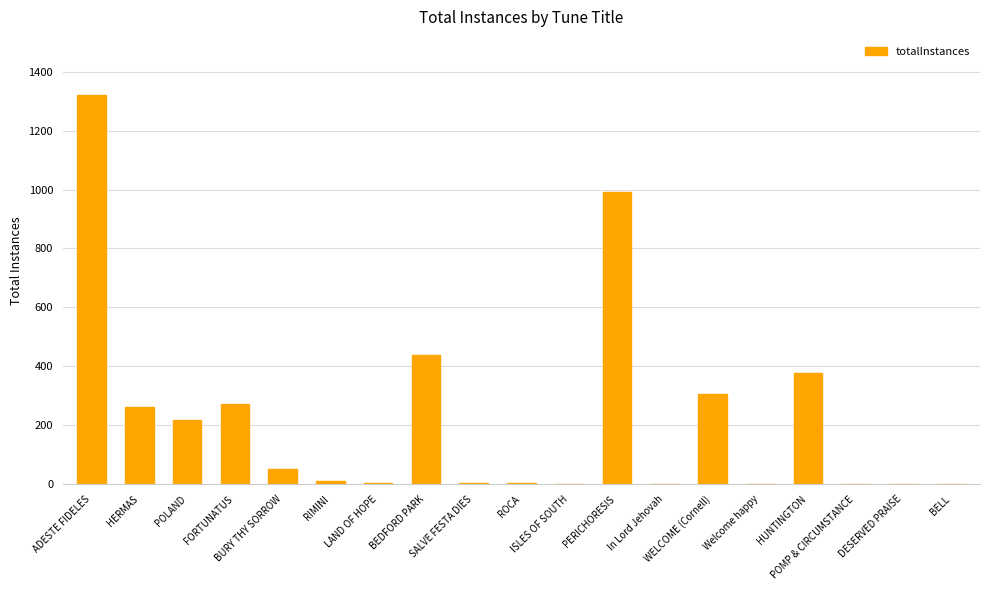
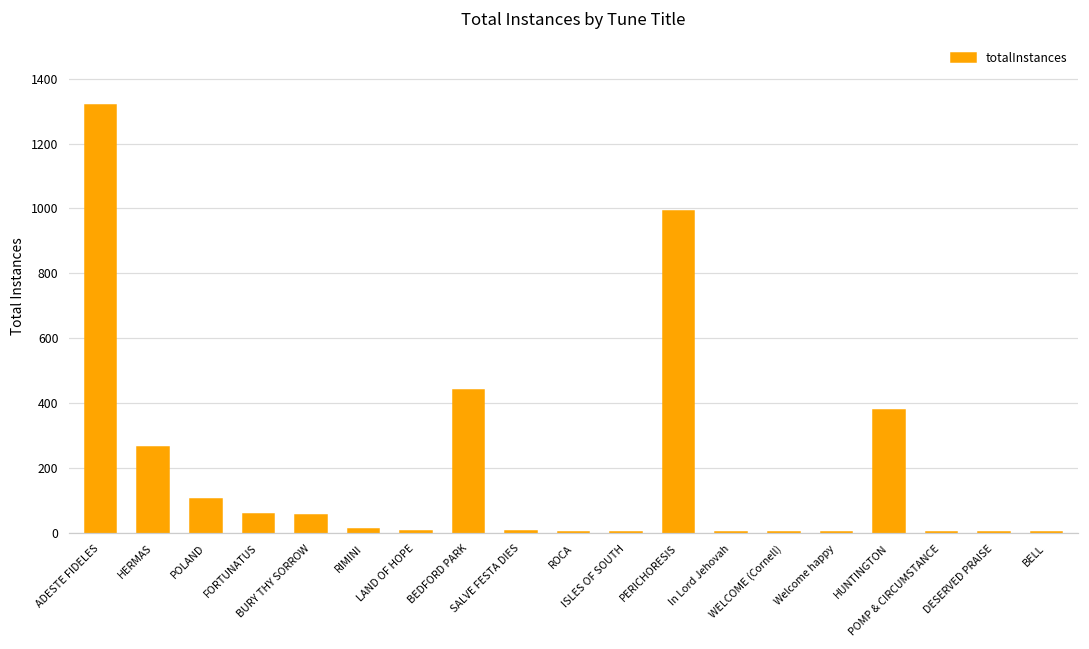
  {
    "ADESTE FIDELES": 1320,
    "HERMAS": 260,
-   "POLAND": 220,
-   "FORTUNATUS": 270,
+   "POLAND": 100,
+   "FORTUNATUS": 60,
    "BURY THY SORROW": 50,
    "RIMINI": 10,
    "BEDFORD PARK": 440,
    "PERICHORESIS": 990,
-   "WELCOME (Cornell)": 310,
+   "WELCOME (Cornell)": 0,
    "HUNTINGTON": 380
  }
